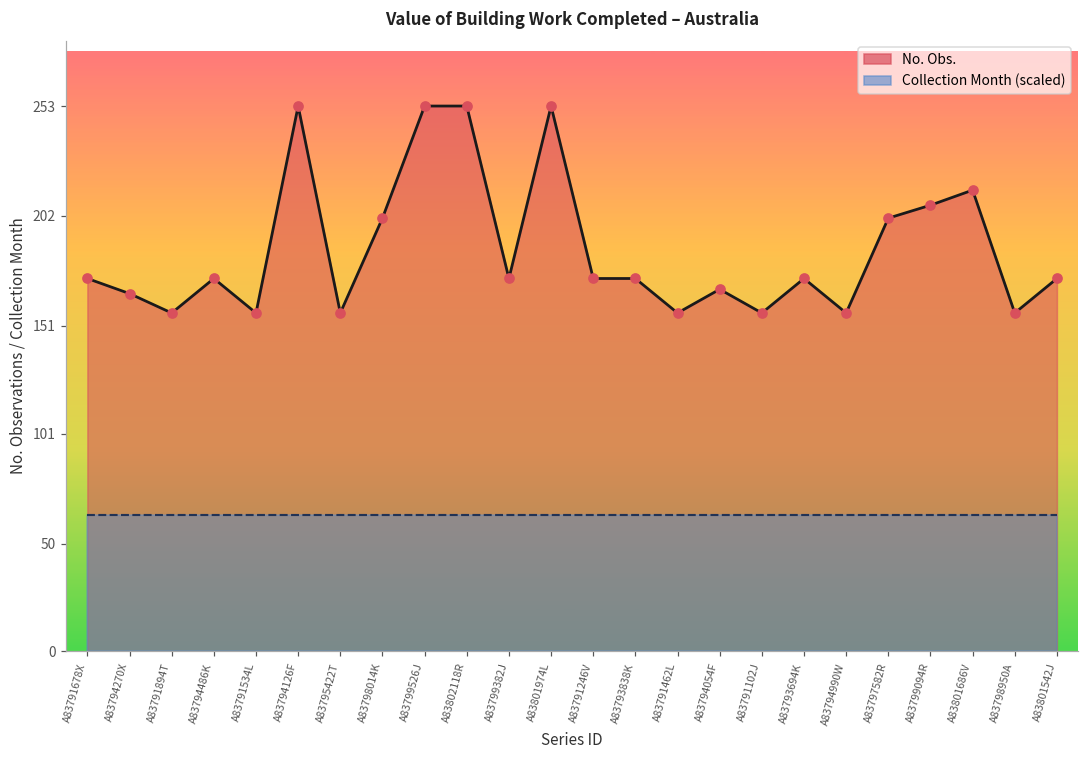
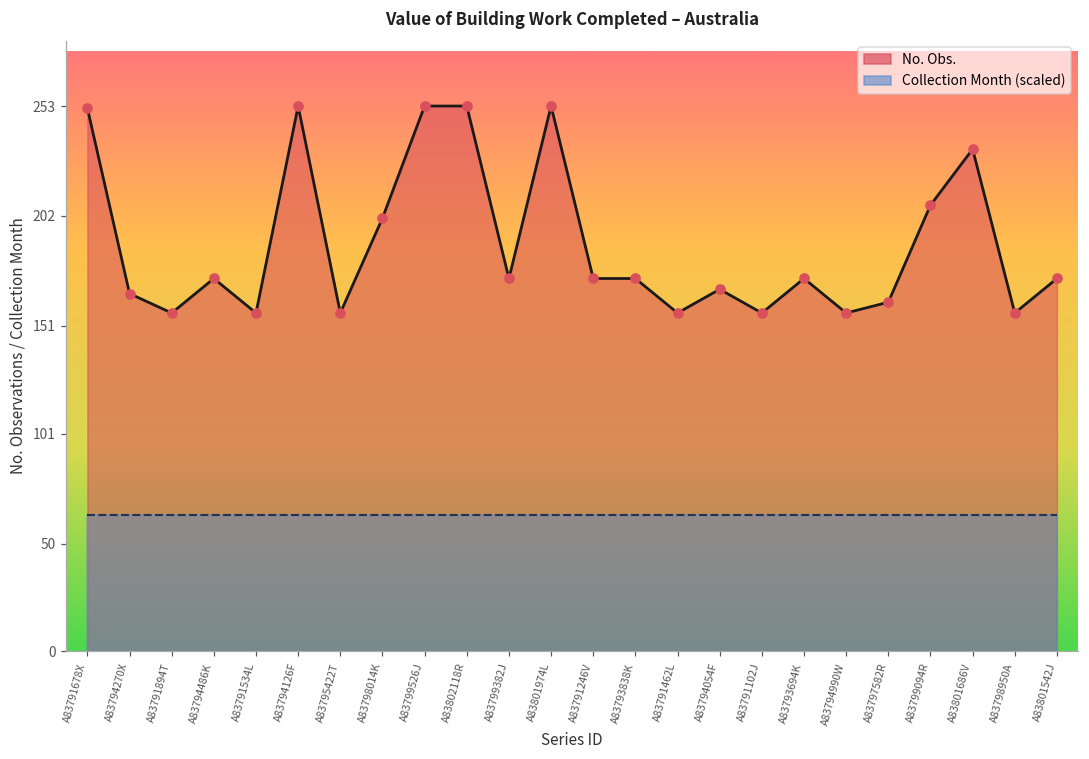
  {
    "No. Obs.": {
-     "A83791678X": 173,
+     "A83791678X": 252,
      "A83794270X": 166,
      "A83791894T": 157,
      "A83794486K": 173,
      "A83791534L": 157,
      "A83794126F": 253,
      "A83795422T": 157,
      "A83798014K": 201,
      "A83799526J": 253,
      "A83802118R": 253,
      "A83799382J": 173,
      "A83801974L": 253,
      "A83791246V": 173,
      "A83793838K": 173,
      "A83791462L": 157,
      "A83794054F": 168,
      "A83791102J": 157,
      "A83793694K": 173,
      "A83794990W": 157,
-     "A83797582R": 201,
+     "A83797582R": 162,
      "A83799094R": 207,
-     "A83801686V": 214,
+     "A83801686V": 233,
      "A83798950A": 157,
      "A83801542J": 173
    },
    "Collection Month (scaled)": {
      "A83791678X": 63,
      "A83794270X": 63,
      "A83791894T": 63,
      "A83794486K": 63,
      "A83791534L": 63,
      "A83794126F": 63,
      "A83795422T": 63,
      "A83798014K": 63,
      "A83799526J": 63,
      "A83802118R": 63,
      "A83799382J": 63,
      "A83801974L": 63,
      "A83791246V": 63,
      "A83793838K": 63,
      "A83791462L": 63,
      "A83794054F": 63,
      "A83791102J": 63,
      "A83793694K": 63,
      "A83794990W": 63,
      "A83797582R": 63,
      "A83799094R": 63,
      "A83801686V": 63,
      "A83798950A": 63,
      "A83801542J": 63
    }
  }
